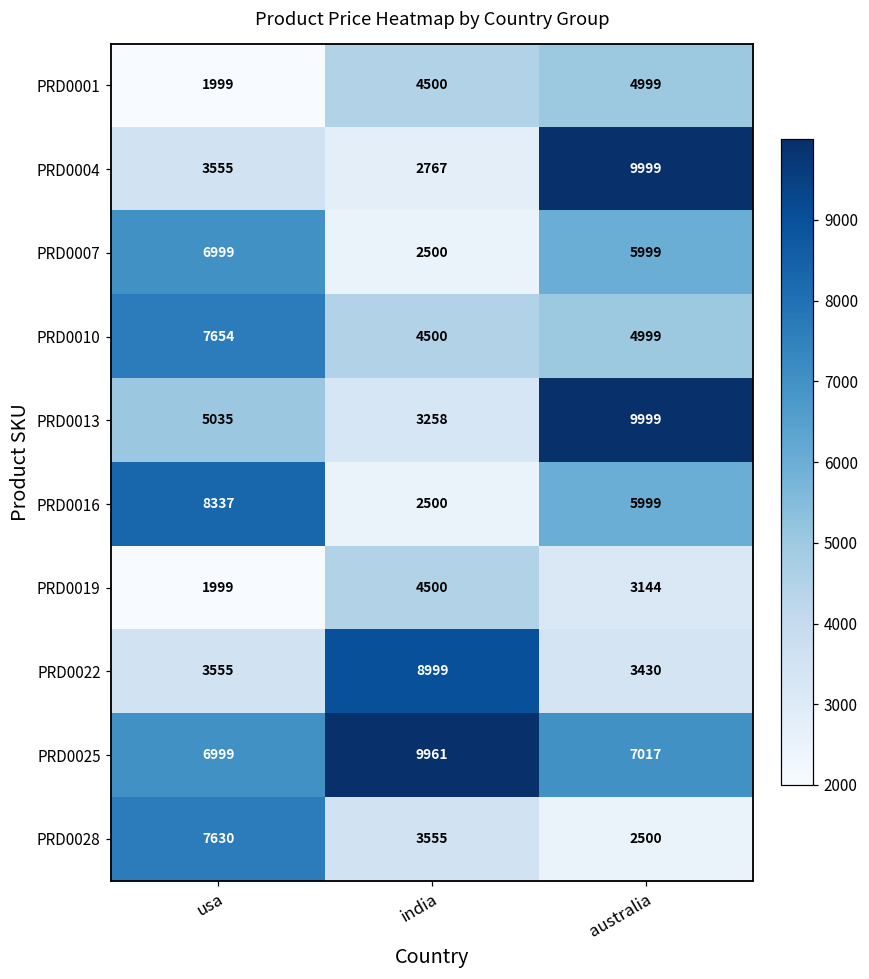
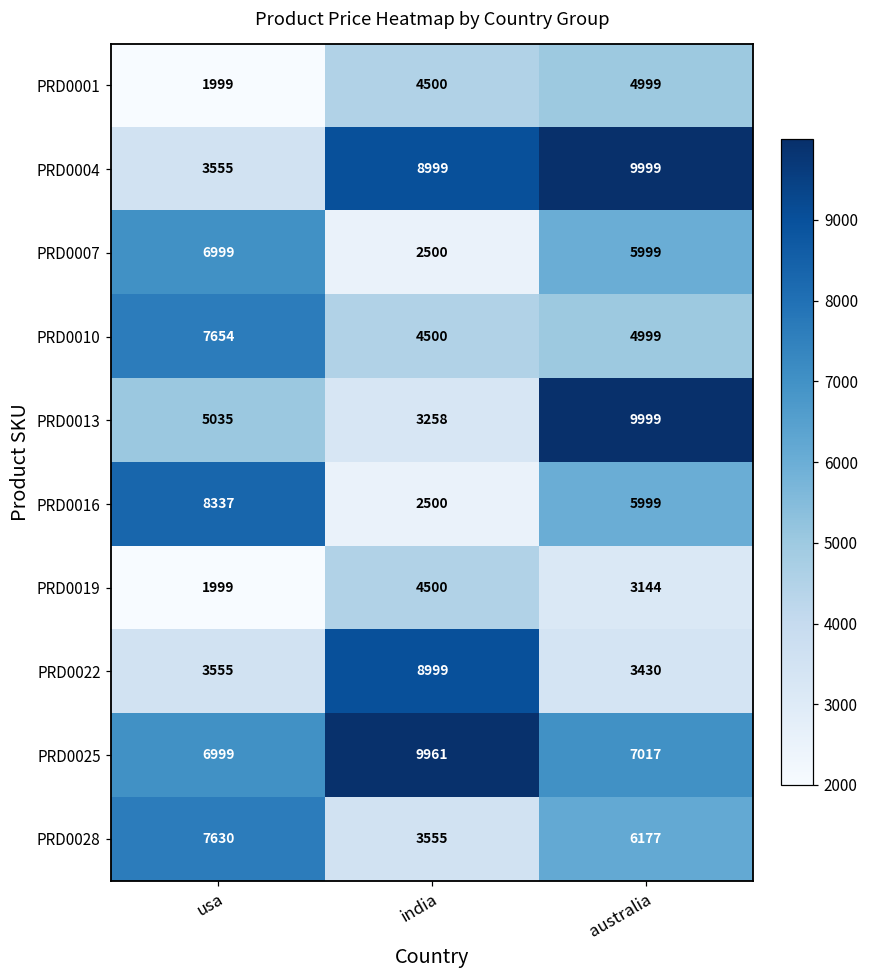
  {
    "PRD0001": {
      "usa": 1999,
      "india": 4500,
      "australia": 4999
    },
    "PRD0004": {
      "usa": 3555,
-     "india": 2767,
+     "india": 8999,
      "australia": 9999
    },
    "PRD0007": {
      "usa": 6999,
      "india": 2500,
      "australia": 5999
    },
    "PRD0010": {
      "usa": 7654,
      "india": 4500,
      "australia": 4999
    },
    "PRD0013": {
      "usa": 5035,
      "india": 3258,
      "australia": 9999
    },
    "PRD0016": {
      "usa": 8337,
      "india": 2500,
      "australia": 5999
    },
    "PRD0019": {
      "usa": 1999,
      "india": 4500,
      "australia": 3144
    },
    "PRD0022": {
      "usa": 3555,
      "india": 8999,
      "australia": 3430
    },
    "PRD0025": {
      "usa": 6999,
      "india": 9961,
      "australia": 7017
    },
    "PRD0028": {
      "usa": 7630,
      "india": 3555,
-     "australia": 2500
+     "australia": 6177
    }
  }
